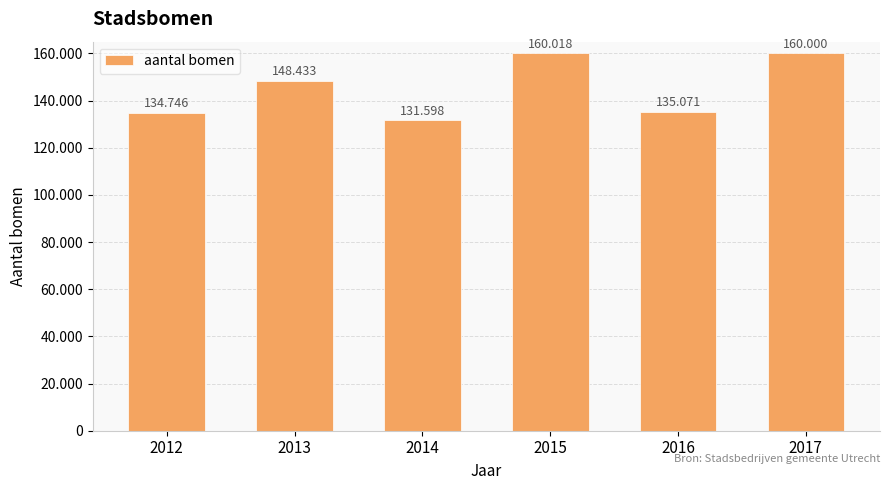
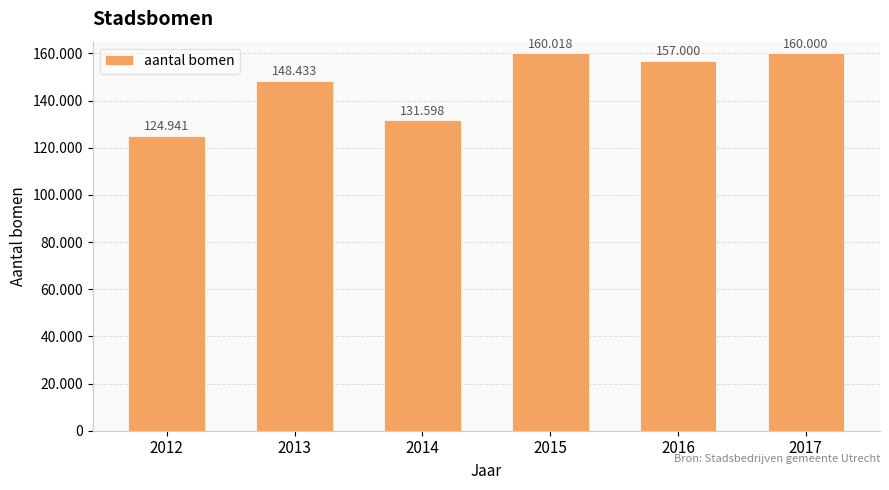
  {
-   "2012": 134.746,
-   "2016": 135.071
+   "2012": 124.941,
+   "2016": 157.000
  }
